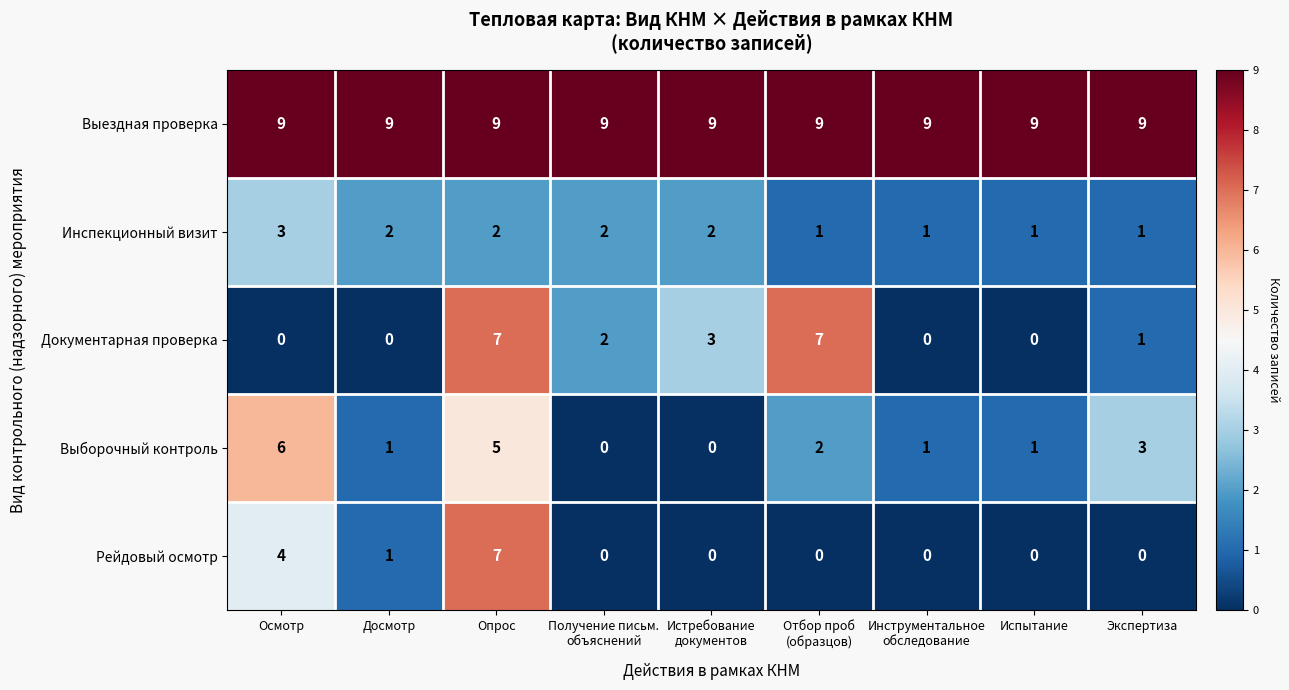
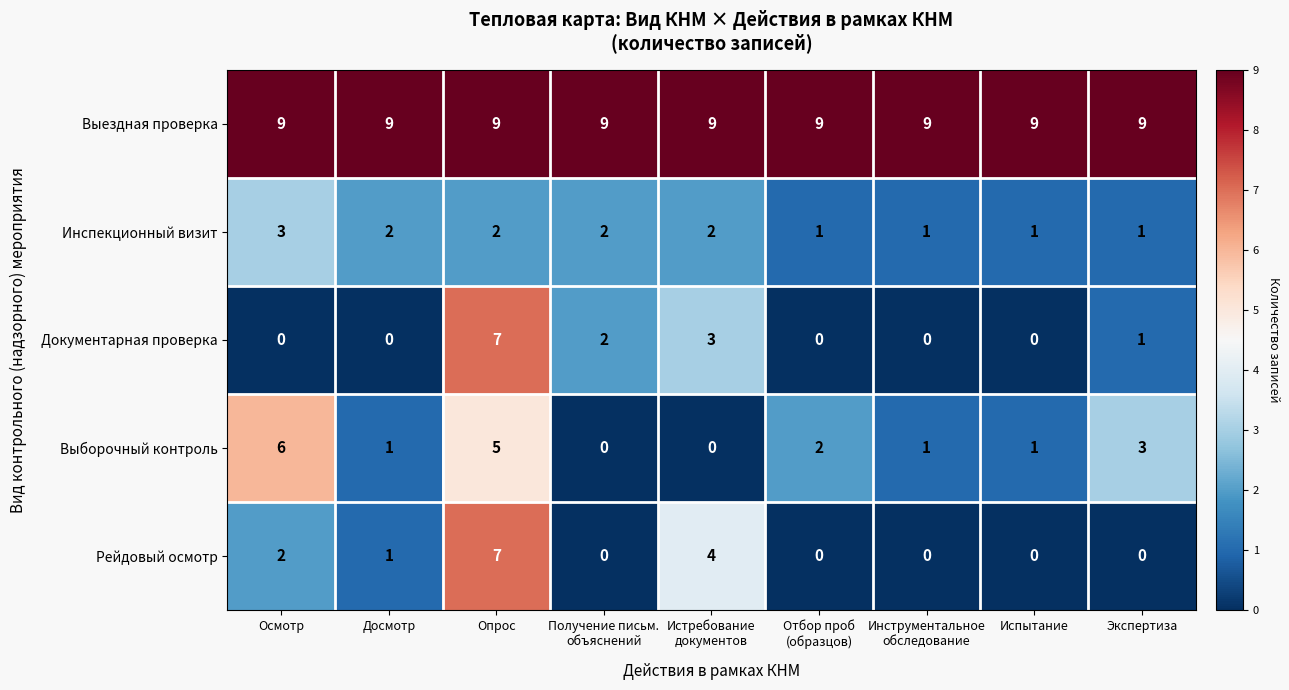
  {
    "Выездная проверка": {
      "Осмотр": 9,
      "Досмотр": 9,
      "Опрос": 9,
      "Получение письм. объяснений": 9,
      "Истребование документов": 9,
      "Отбор проб (образцов)": 9,
      "Инструментальное обследование": 9,
      "Испытание": 9,
      "Экспертиза": 9
    },
    "Инспекционный визит": {
      "Осмотр": 3,
      "Досмотр": 2,
      "Опрос": 2,
      "Получение письм. объяснений": 2,
      "Истребование документов": 2,
      "Отбор проб (образцов)": 1,
      "Инструментальное обследование": 1,
      "Испытание": 1,
      "Экспертиза": 1
    },
    "Документарная проверка": {
      "Осмотр": 0,
      "Досмотр": 0,
      "Опрос": 7,
      "Получение письм. объяснений": 2,
      "Истребование документов": 3,
-     "Отбор проб (образцов)": 7,
+     "Отбор проб (образцов)": 0,
      "Инструментальное обследование": 0,
      "Испытание": 0,
      "Экспертиза": 1
    },
    "Выборочный контроль": {
      "Осмотр": 6,
      "Досмотр": 1,
      "Опрос": 5,
      "Получение письм. объяснений": 0,
      "Истребование документов": 0,
      "Отбор проб (образцов)": 2,
      "Инструментальное обследование": 1,
      "Испытание": 1,
      "Экспертиза": 3
    },
    "Рейдовый осмотр": {
-     "Осмотр": 4,
+     "Осмотр": 2,
      "Досмотр": 1,
      "Опрос": 7,
      "Получение письм. объяснений": 0,
-     "Истребование документов": 0,
+     "Истребование документов": 4,
      "Отбор проб (образцов)": 0,
      "Инструментальное обследование": 0,
      "Испытание": 0,
      "Экспертиза": 0
    }
  }
